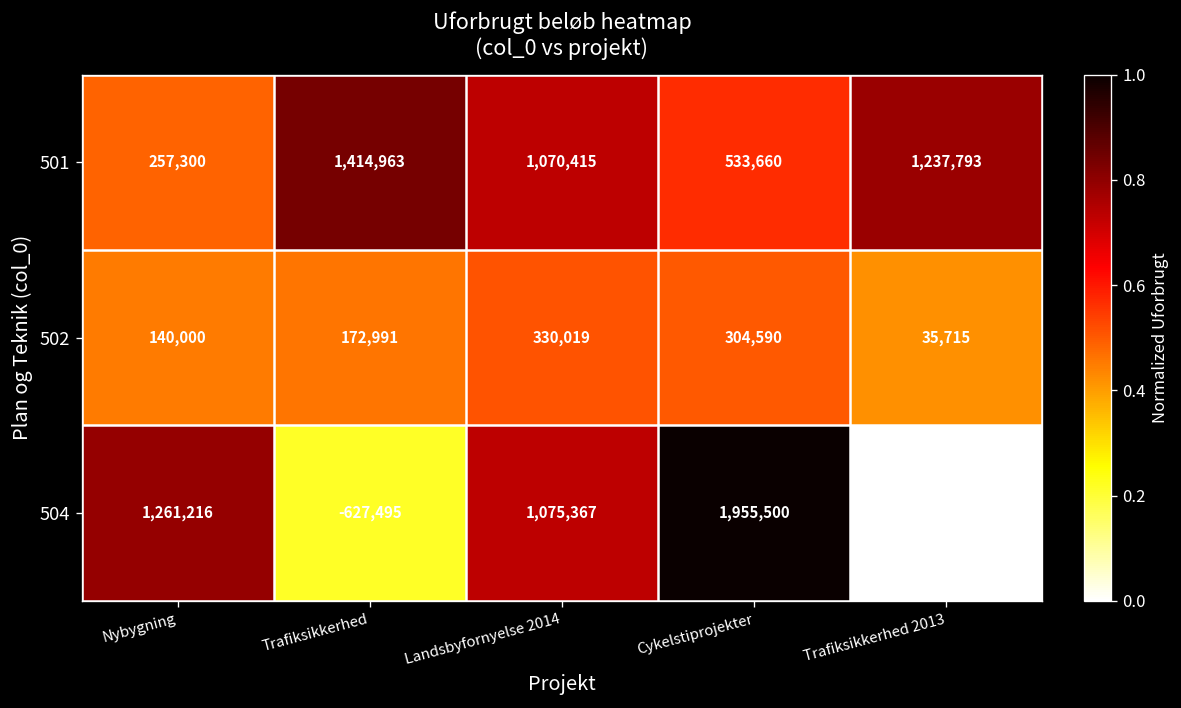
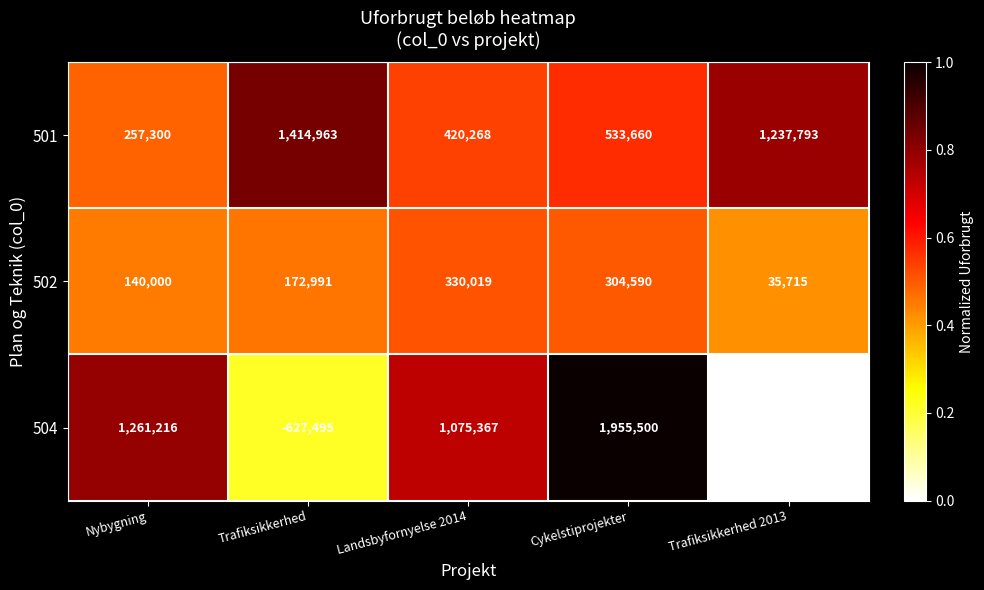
  {
    "501": {
      "Nybygning": "257,300",
      "Trafiksikkerhed": "1,414,963",
-     "Landsbyfornyelse 2014": "1,070,415",
+     "Landsbyfornyelse 2014": "420,268",
      "Cykelstiprojekter": "533,660",
      "Trafiksikkerhed 2013": "1,237,793"
    },
    "502": {
      "Nybygning": "140,000",
      "Trafiksikkerhed": "172,991",
      "Landsbyfornyelse 2014": "330,019",
      "Cykelstiprojekter": "304,590",
      "Trafiksikkerhed 2013": "35,715"
    },
    "504": {
      "Nybygning": "1,261,216",
      "Trafiksikkerhed": "-627,495",
      "Landsbyfornyelse 2014": "1,075,367",
      "Cykelstiprojekter": "1,955,500"
    }
  }
